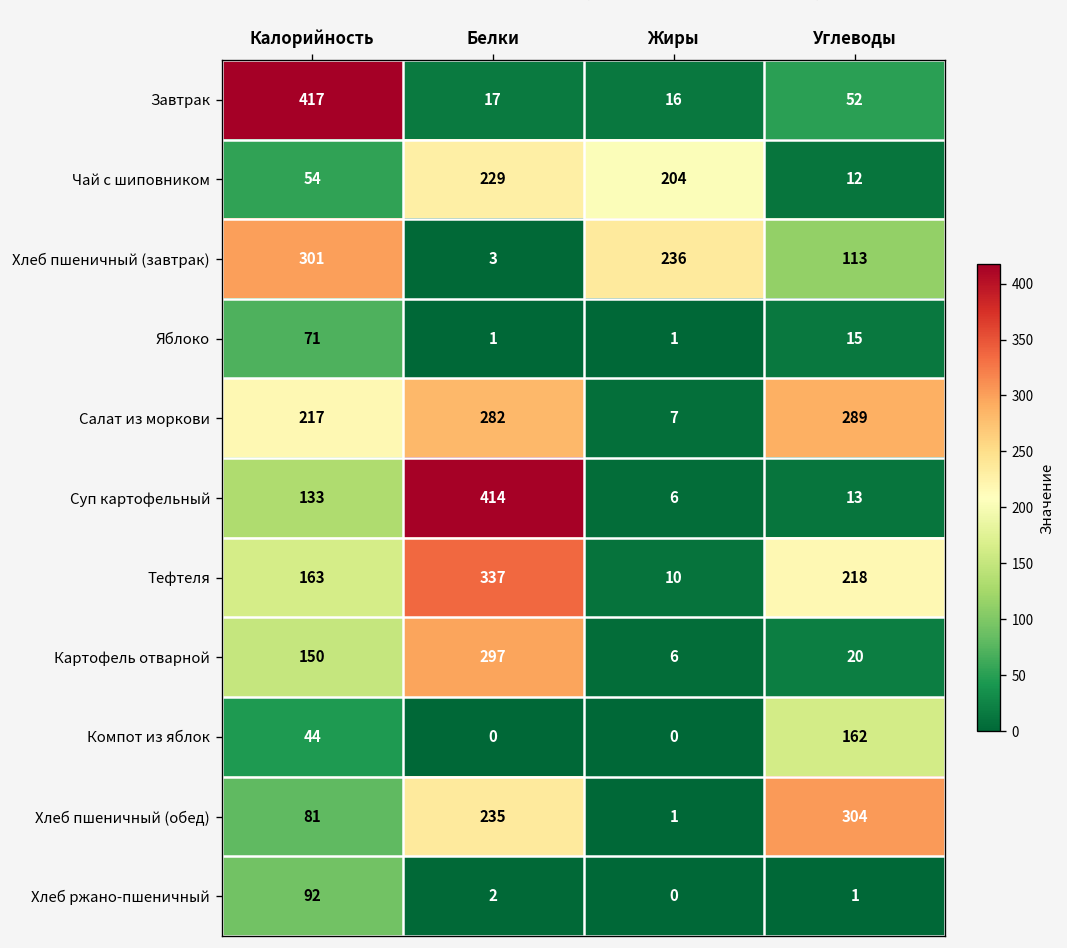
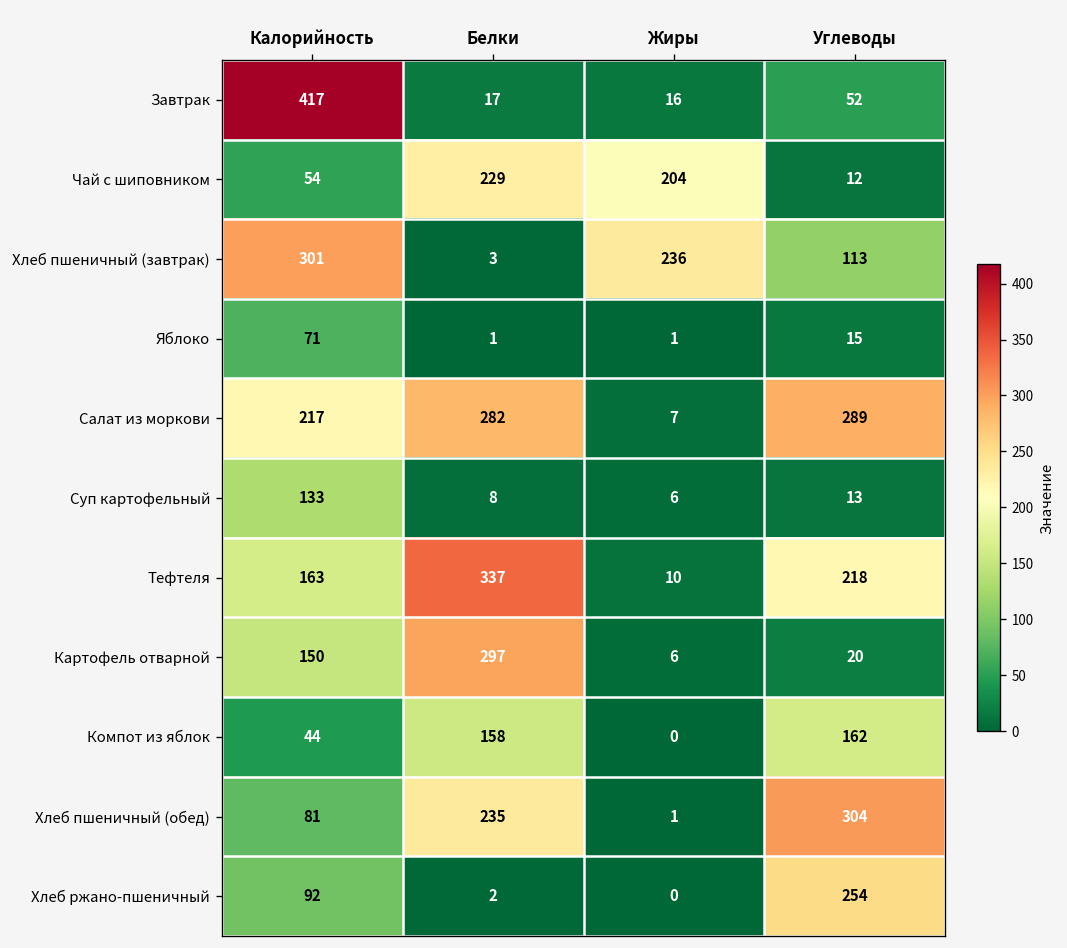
  {
    "Завтрак": {
      "Калорийность": 417,
      "Белки": 17,
      "Жиры": 16,
      "Углеводы": 52
    },
    "Чай с шиповником": {
      "Калорийность": 54,
      "Белки": 229,
      "Жиры": 204,
      "Углеводы": 12
    },
    "Хлеб пшеничный (завтрак)": {
      "Калорийность": 301,
      "Белки": 3,
      "Жиры": 236,
      "Углеводы": 113
    },
    "Яблоко": {
      "Калорийность": 71,
      "Белки": 1,
      "Жиры": 1,
      "Углеводы": 15
    },
    "Салат из моркови": {
      "Калорийность": 217,
      "Белки": 282,
      "Жиры": 7,
      "Углеводы": 289
    },
    "Суп картофельный": {
      "Калорийность": 133,
-     "Белки": 414,
+     "Белки": 8,
      "Жиры": 6,
      "Углеводы": 13
    },
    "Тефтеля": {
      "Калорийность": 163,
      "Белки": 337,
      "Жиры": 10,
      "Углеводы": 218
    },
    "Картофель отварной": {
      "Калорийность": 150,
      "Белки": 297,
      "Жиры": 6,
      "Углеводы": 20
    },
    "Компот из яблок": {
      "Калорийность": 44,
-     "Белки": 0,
+     "Белки": 158,
      "Жиры": 0,
      "Углеводы": 162
    },
    "Хлеб пшеничный (обед)": {
      "Калорийность": 81,
      "Белки": 235,
      "Жиры": 1,
      "Углеводы": 304
    },
    "Хлеб ржано-пшеничный": {
      "Калорийность": 92,
      "Белки": 2,
      "Жиры": 0,
-     "Углеводы": 1
+     "Углеводы": 254
    }
  }
